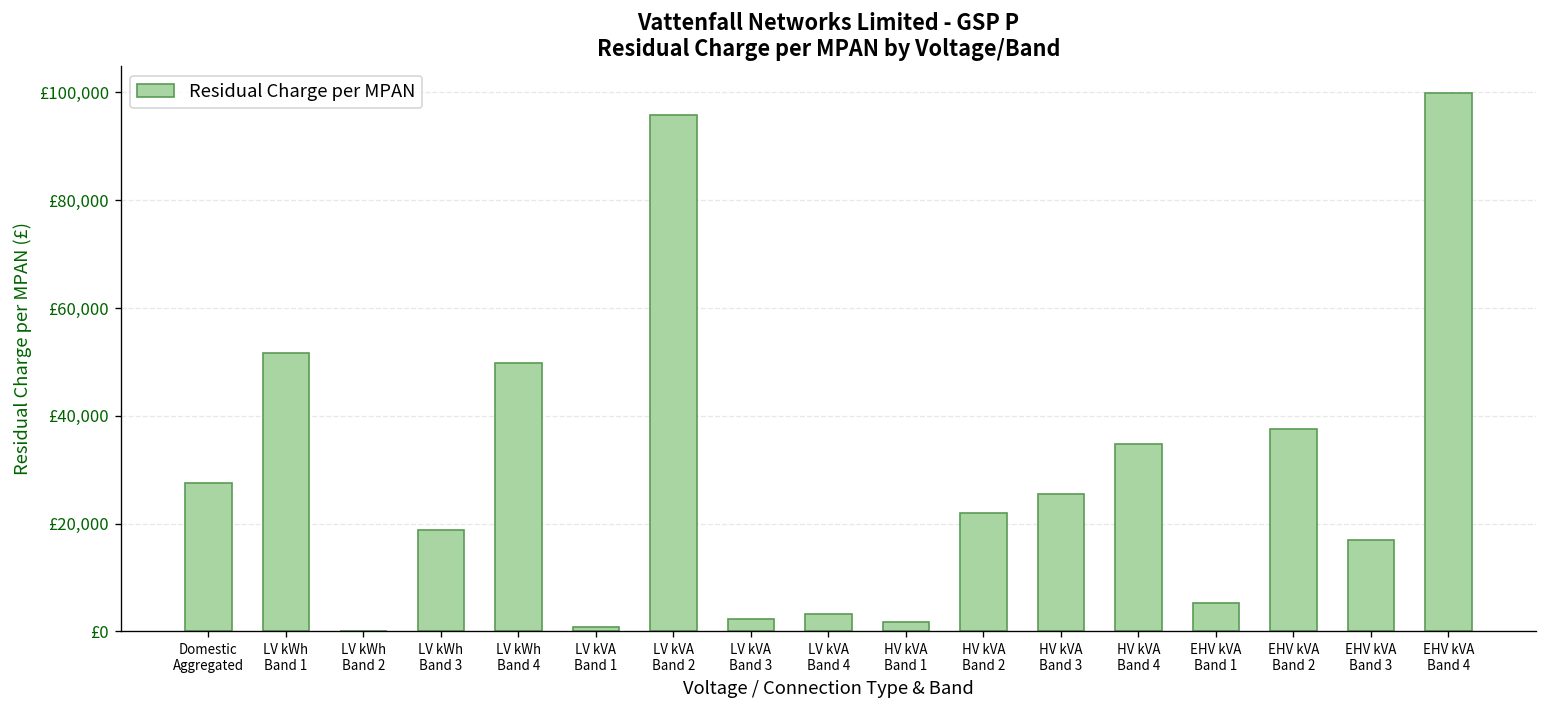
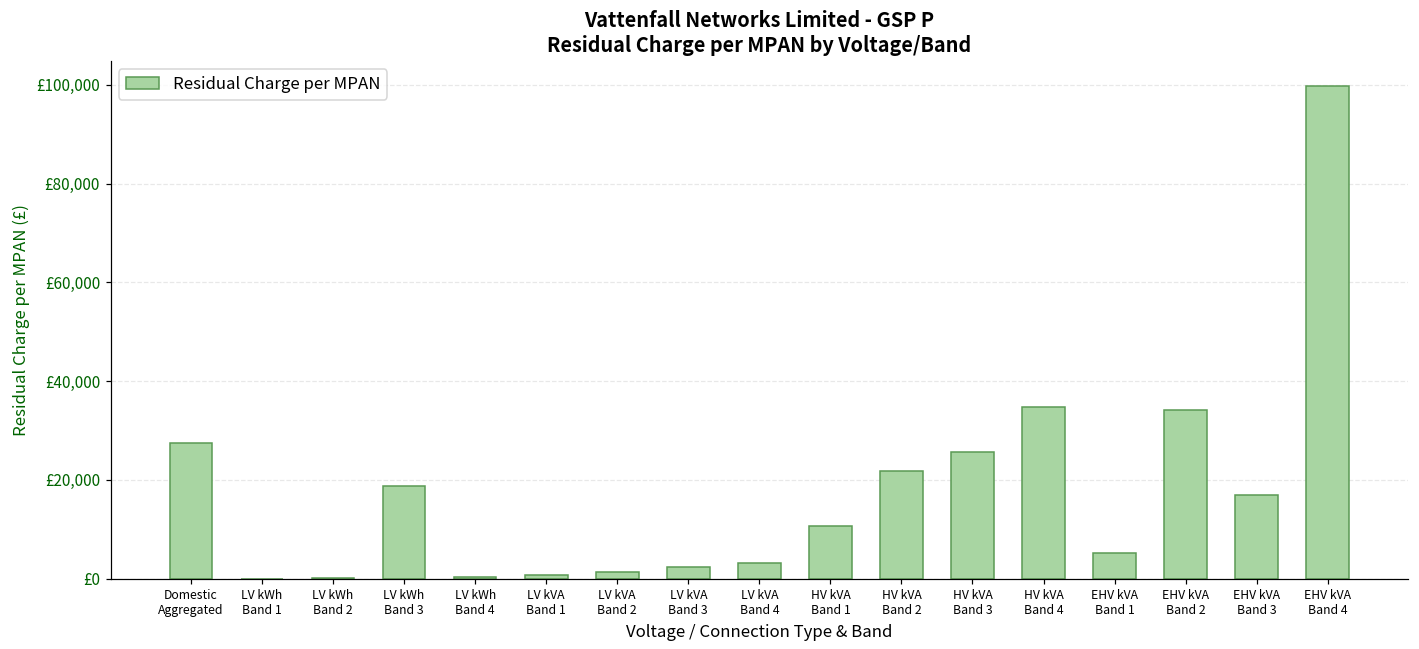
  {
    "Domestic Aggregated": "£27,000",
-   "LV kWh Band 1": "£52,000",
+   "LV kWh Band 1": "£0",
    "LV kWh Band 3": "£19,000",
-   "LV kWh Band 4": "£50,000",
+   "LV kWh Band 4": "£0",
    "LV kVA Band 1": "£1,000",
-   "LV kVA Band 2": "£96,000",
+   "LV kVA Band 2": "£1,000",
    "LV kVA Band 3": "£2,000",
    "LV kVA Band 4": "£3,000",
-   "HV kVA Band 1": "£2,000",
+   "HV kVA Band 1": "£11,000",
    "HV kVA Band 2": "£22,000",
    "HV kVA Band 3": "£26,000",
    "HV kVA Band 4": "£35,000",
    "EHV kVA Band 1": "£5,000",
-   "EHV kVA Band 2": "£38,000",
+   "EHV kVA Band 2": "£34,000",
    "EHV kVA Band 3": "£17,000",
    "EHV kVA Band 4": "£100,000"
  }
